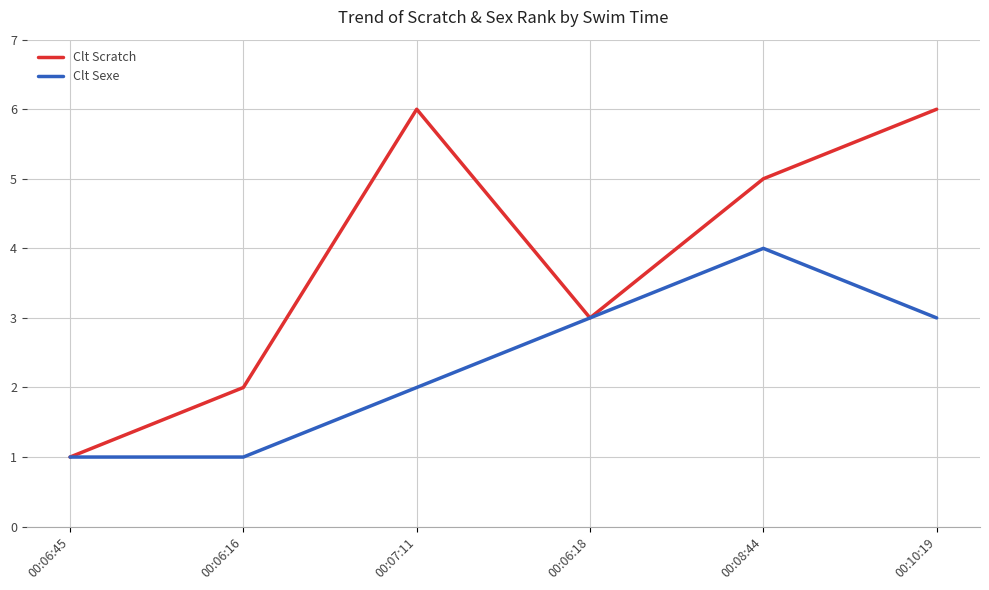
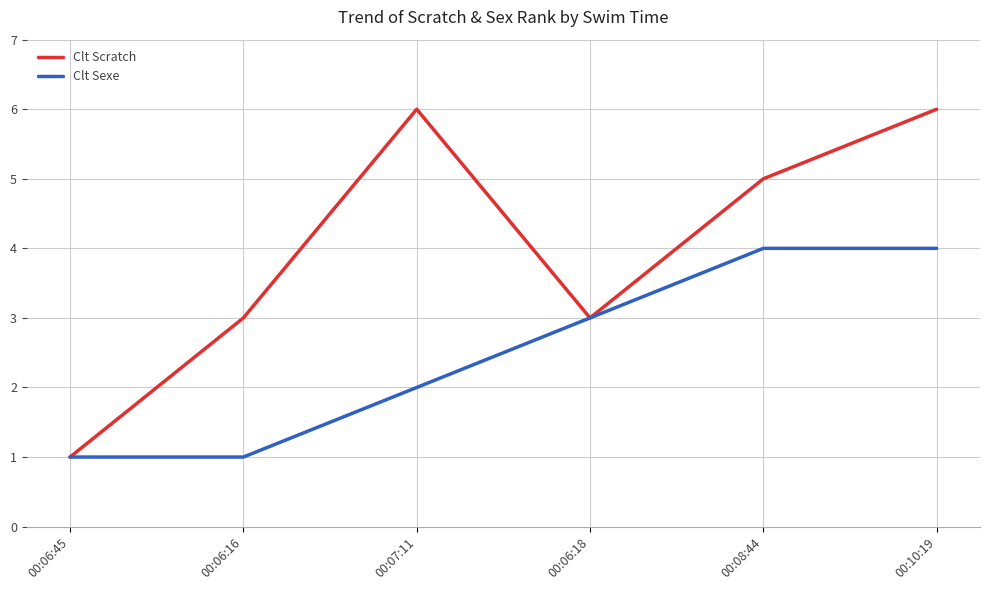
  {
    "Clt Scratch": {
-     "00:06:16": 2,
+     "00:06:16": 3,
      "00:07:11": 6,
      "00:08:44": 5,
      "00:10:19": 6
    },
    "Clt Sexe": {
      "00:06:16": 1,
      "00:07:11": 2,
      "00:08:44": 4,
-     "00:10:19": 3
+     "00:10:19": 4
    }
  }
